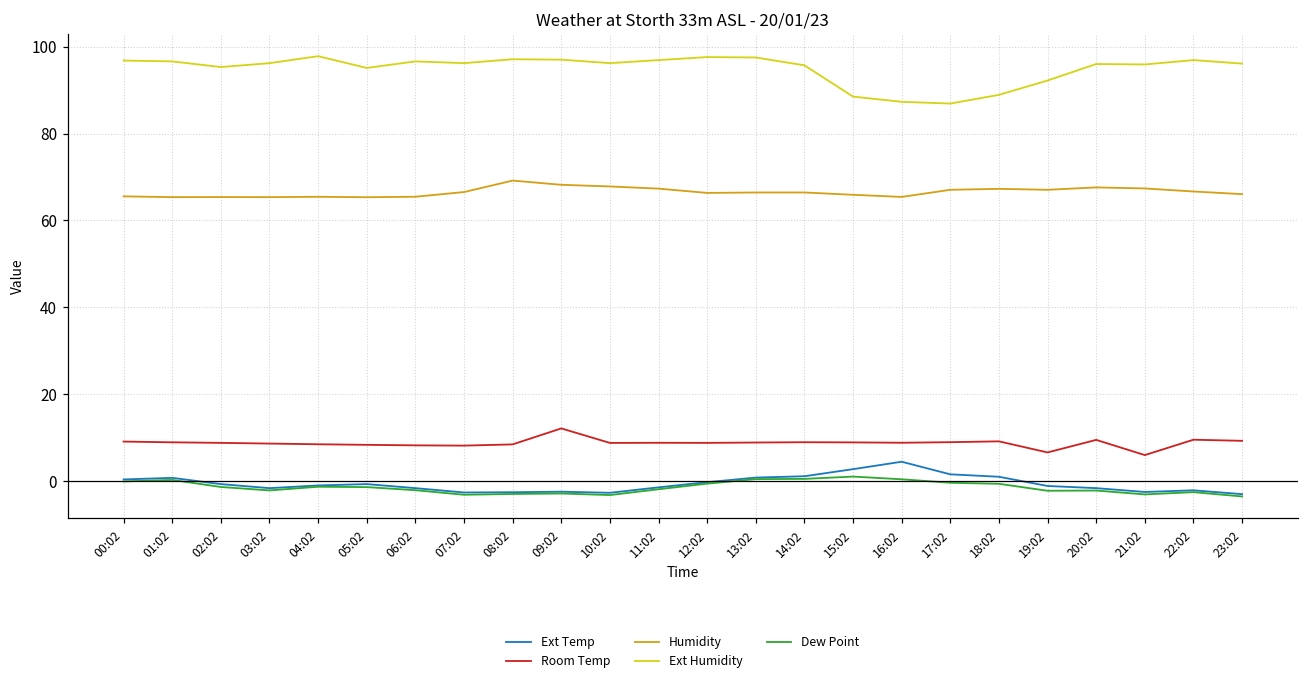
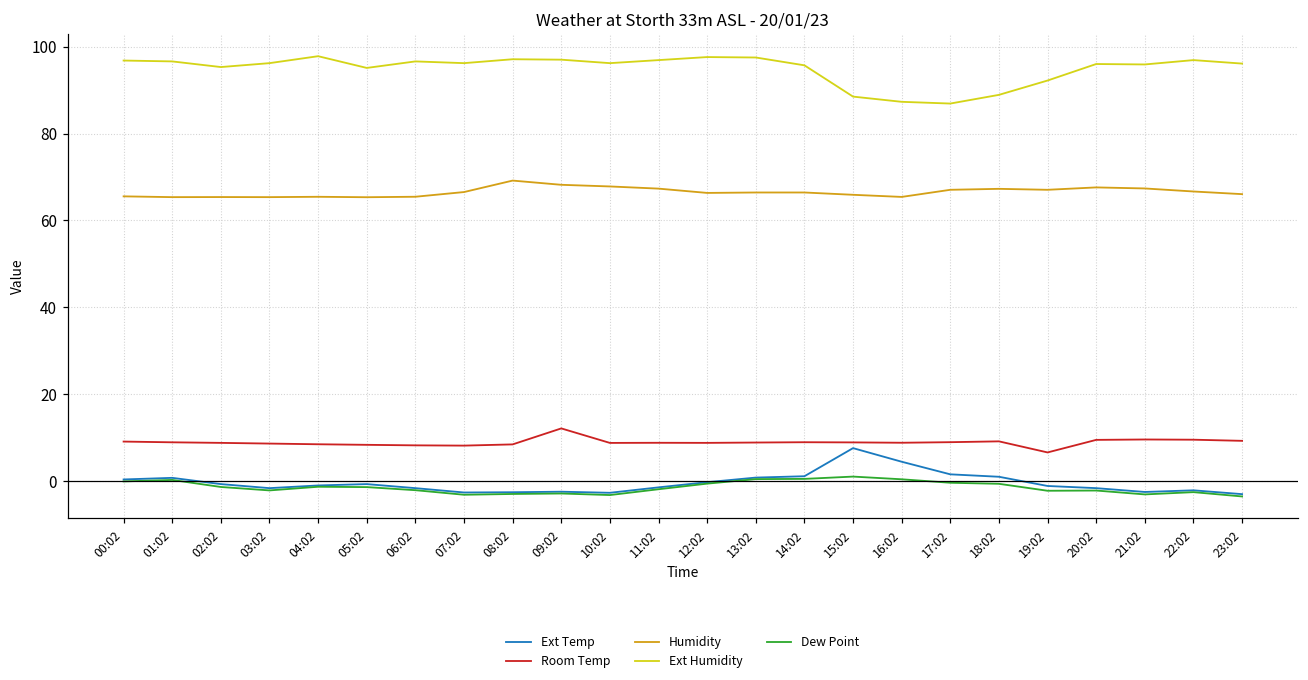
  {
    "Ext Temp": {
      "02:02": -1,
      "05:02": -1,
-     "15:02": 3,
+     "15:02": 8,
      "16:02": 4,
      "17:02": 2,
      "18:02": 1,
      "19:02": -1
    },
    "Room Temp": {
      "00:02": 9,
      "01:02": 9,
      "02:02": 9,
      "03:02": 9,
      "04:02": 8,
      "05:02": 8,
      "06:02": 8,
      "07:02": 8,
      "08:02": 8,
      "09:02": 12,
      "10:02": 9,
      "11:02": 9,
      "12:02": 9,
      "13:02": 9,
      "14:02": 9,
      "15:02": 9,
      "16:02": 9,
      "17:02": 9,
      "18:02": 9,
      "19:02": 7,
      "20:02": 9,
-     "21:02": 6,
+     "21:02": 10,
      "22:02": 10,
      "23:02": 9
    },
    "Dew Point": {
      "02:02": -1,
      "05:02": -1,
      "15:02": 1,
      "16:02": 0,
      "17:02": 0,
      "18:02": -1,
      "19:02": -2
    }
  }
